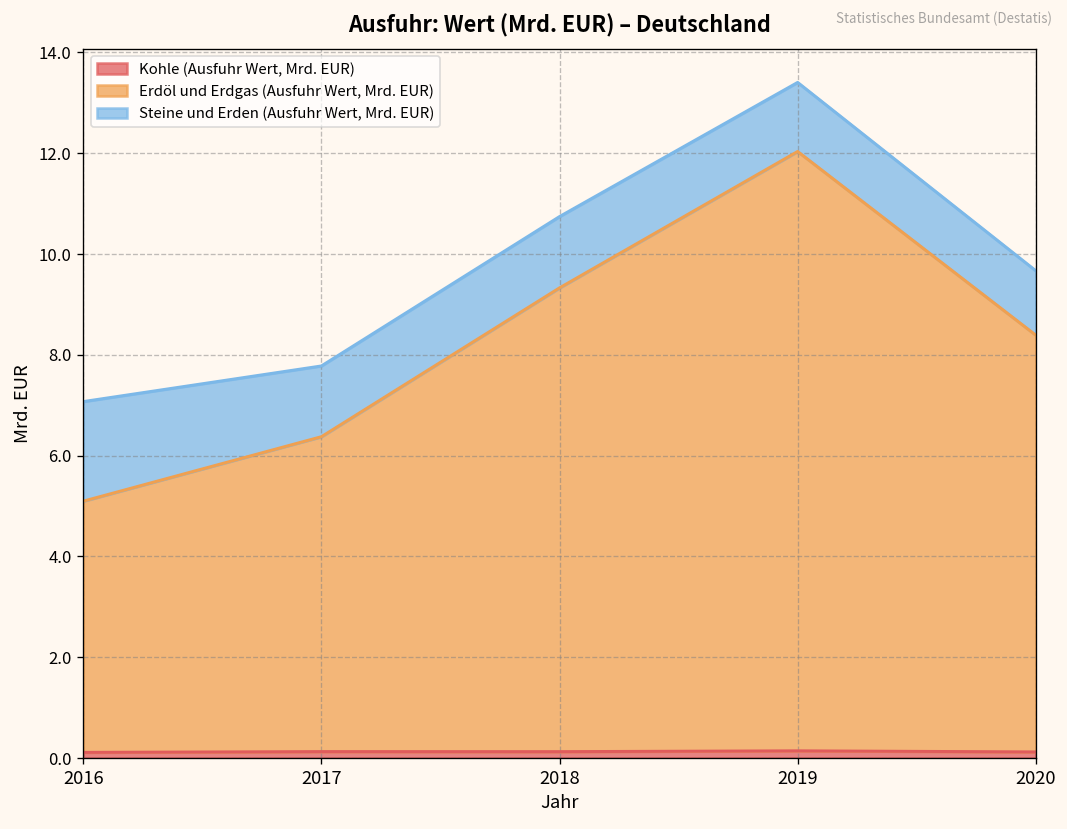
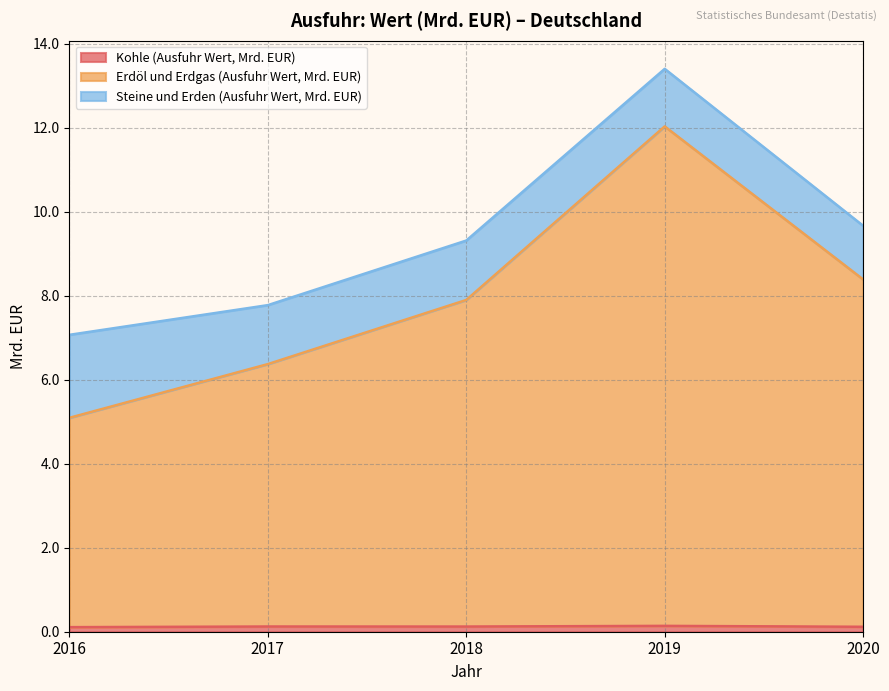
  {
    "Kohle (Ausfuhr Wert, Mrd. EUR)": {
      "2016": 0.1,
      "2017": 0.1,
      "2018": 0.1,
      "2019": 0.1,
      "2020": 0.1
    },
    "Erdöl und Erdgas (Ausfuhr Wert, Mrd. EUR)": {
      "2016": 5.0,
      "2017": 6.2,
-     "2018": 9.2,
+     "2018": 7.8,
      "2019": 11.9,
      "2020": 8.3
    },
    "Steine und Erden (Ausfuhr Wert, Mrd. EUR)": {
      "2016": 2.0,
      "2017": 1.4,
      "2018": 1.4,
      "2019": 1.4,
      "2020": 1.3
    }
  }
